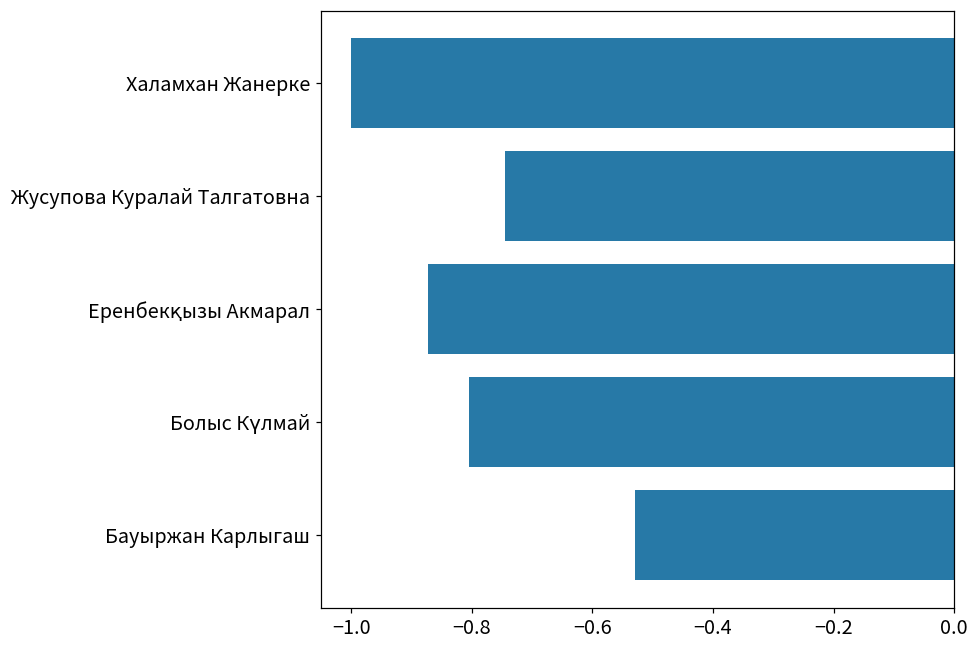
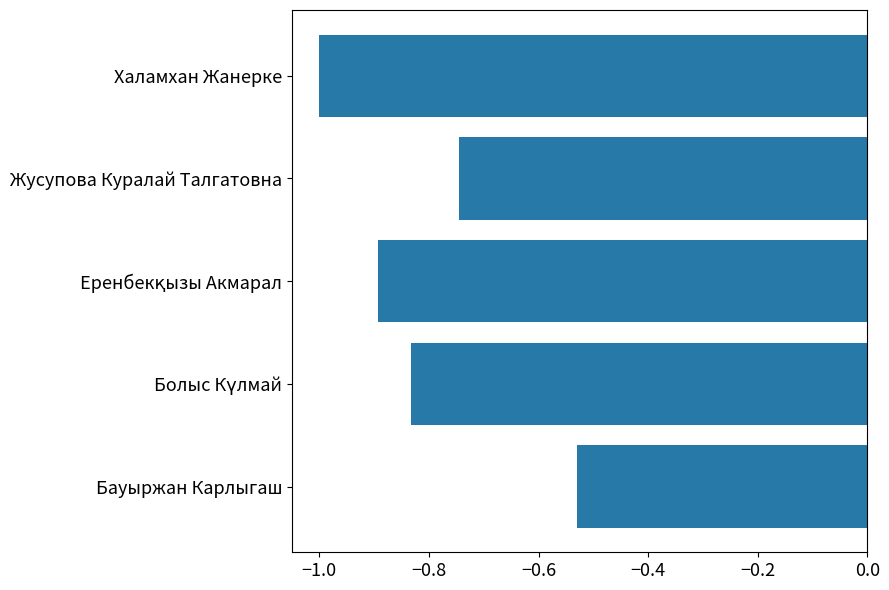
  {
    "Халамхан Жанерке": -1.00,
    "Жусупова Куралай Талгатовна": -0.75,
-   "Еренбекқызы Акмарал": -0.87,
-   "Болыс Күлмай": -0.80,
+   "Еренбекқызы Акмарал": -0.89,
+   "Болыс Күлмай": -0.83,
    "Бауыржан Карлыгаш": -0.53
  }
